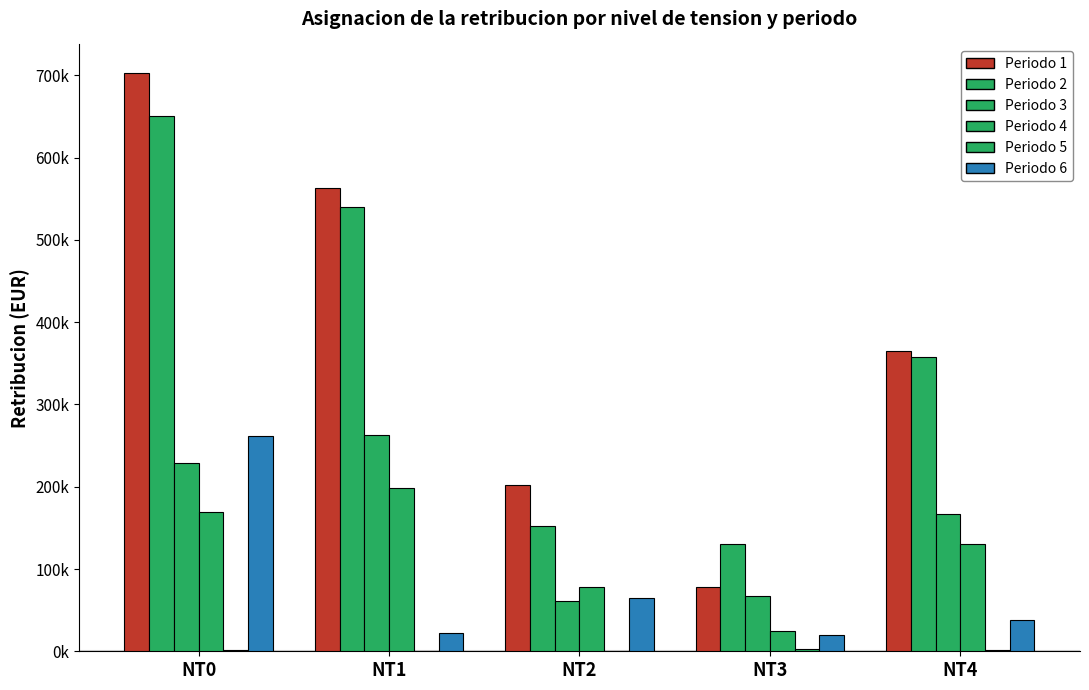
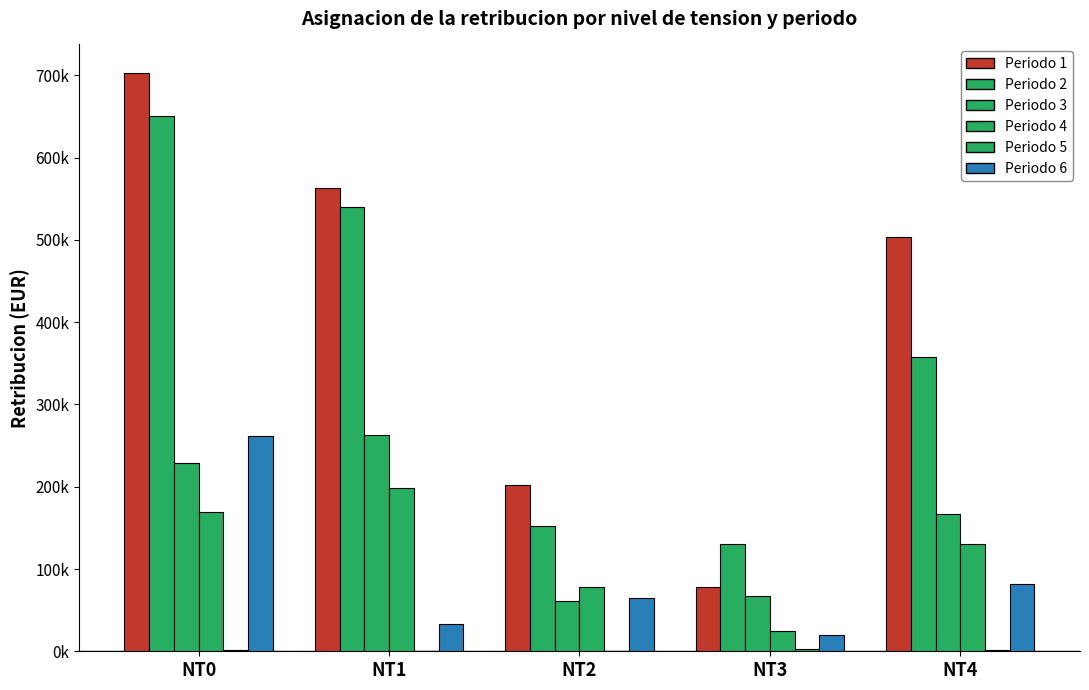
  {
    "Periodo 1": {
      "NT0": 700000,
      "NT1": 560000,
      "NT2": 200000,
      "NT3": 80000,
-     "NT4": 360000
+     "NT4": 500000
    },
    "Periodo 6": {
      "NT0": 260000,
-     "NT1": 20000,
+     "NT1": 30000,
      "NT2": 60000,
      "NT3": 20000,
-     "NT4": 40000
+     "NT4": 80000
    }
  }
